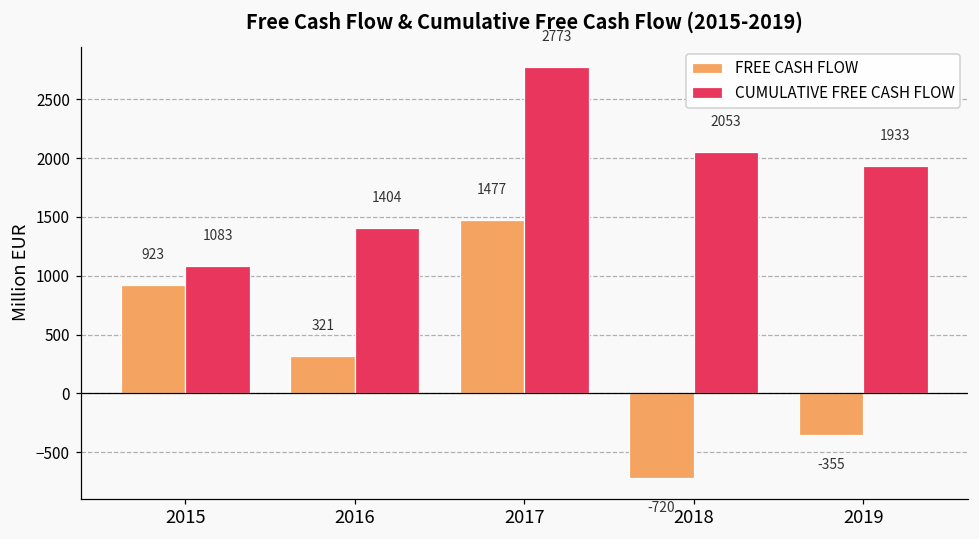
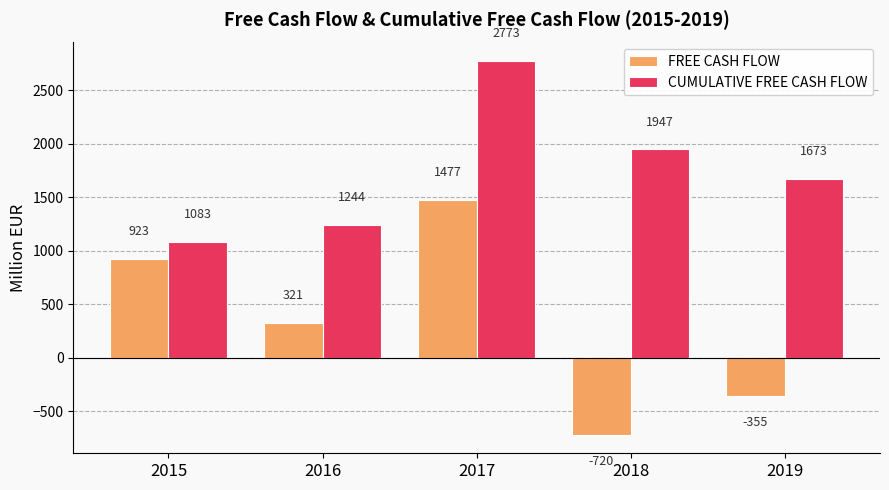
  {
    "FREE CASH FLOW": {
      "2015": 923,
      "2016": 321,
      "2017": 1477,
      "2018": -720,
      "2019": -355
    },
    "CUMULATIVE FREE CASH FLOW": {
      "2015": 1083,
-     "2016": 1404,
+     "2016": 1244,
      "2017": 2773,
-     "2018": 2053,
-     "2019": 1933
+     "2018": 1947,
+     "2019": 1673
    }
  }
